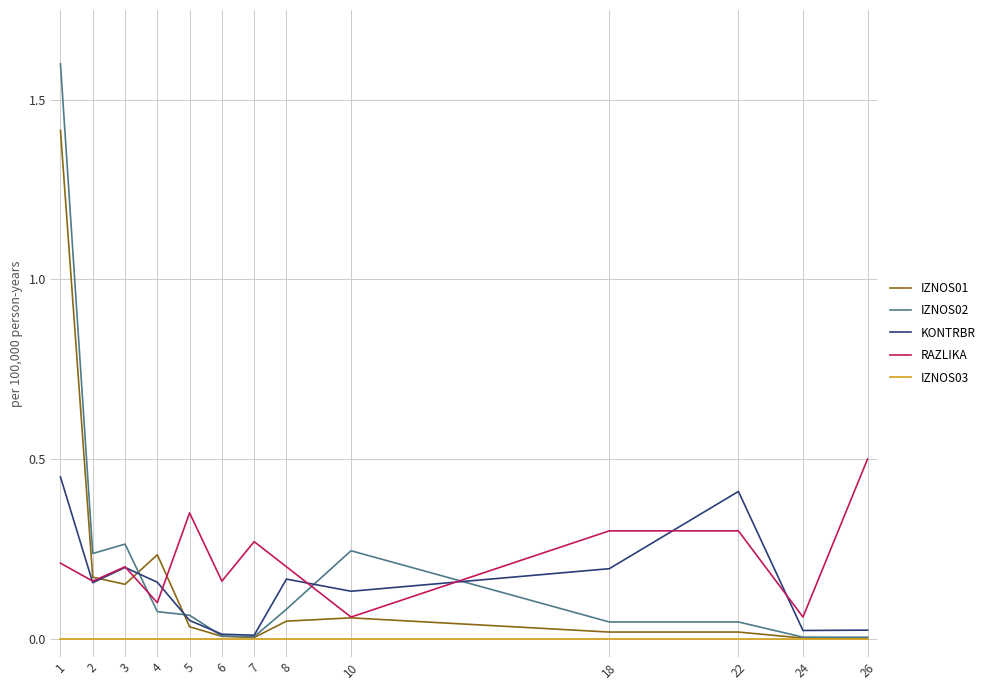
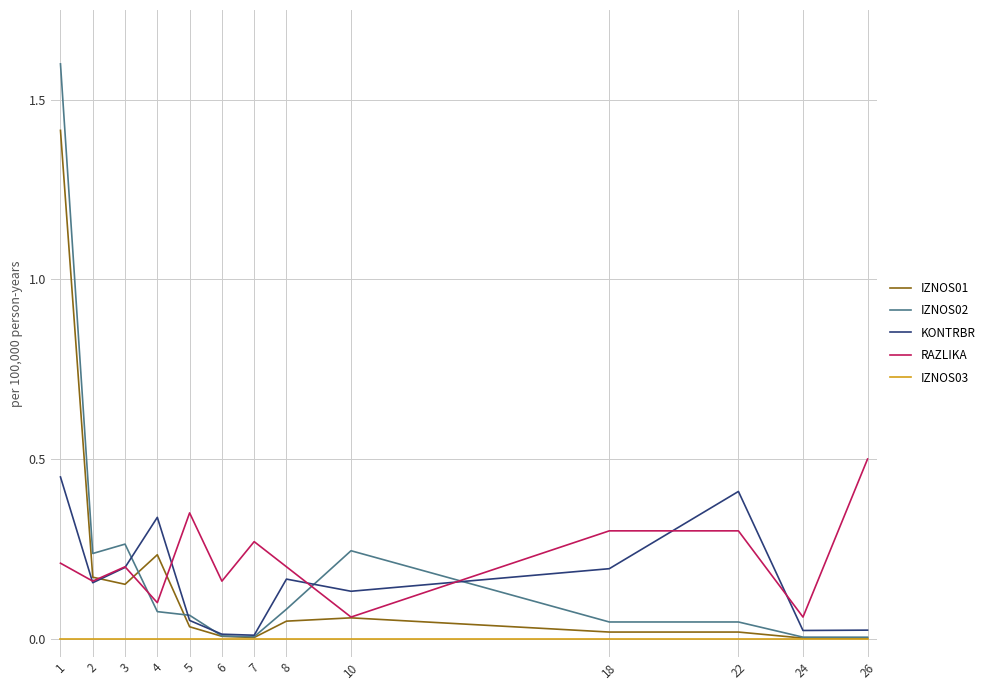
  {
    "IZNOS01": {
      "1": 1.41,
      "2": 0.17,
      "3": 0.15,
      "4": 0.23,
      "5": 0.03,
      "8": 0.05,
      "18": 0.02,
      "22": 0.02
    },
    "IZNOS02": {
      "1": 1.60,
      "2": 0.24,
      "3": 0.26,
      "4": 0.08,
      "5": 0.07,
      "8": 0.08,
      "10": 0.24,
      "18": 0.05,
      "22": 0.05
    },
    "KONTRBR": {
      "1": 0.45,
-     "4": 0.16,
+     "4": 0.34,
      "5": 0.05,
      "8": 0.17,
      "10": 0.13,
      "18": 0.19,
      "22": 0.41,
      "24": 0.02,
      "26": 0.02
    },
    "RAZLIKA": {
      "1": 0.21,
      "4": 0.10,
      "5": 0.35,
      "6": 0.16,
      "7": 0.27,
      "8": 0.20,
      "18": 0.30,
      "22": 0.30,
      "24": 0.06,
      "26": 0.50
    },
    "IZNOS03": {
      "1": 0.00,
      "2": 0.00,
      "3": 0.00,
      "4": 0.00,
      "5": 0.00,
      "8": 0.00,
      "10": 0.00,
      "18": 0.00,
      "22": 0.00
    }
  }
